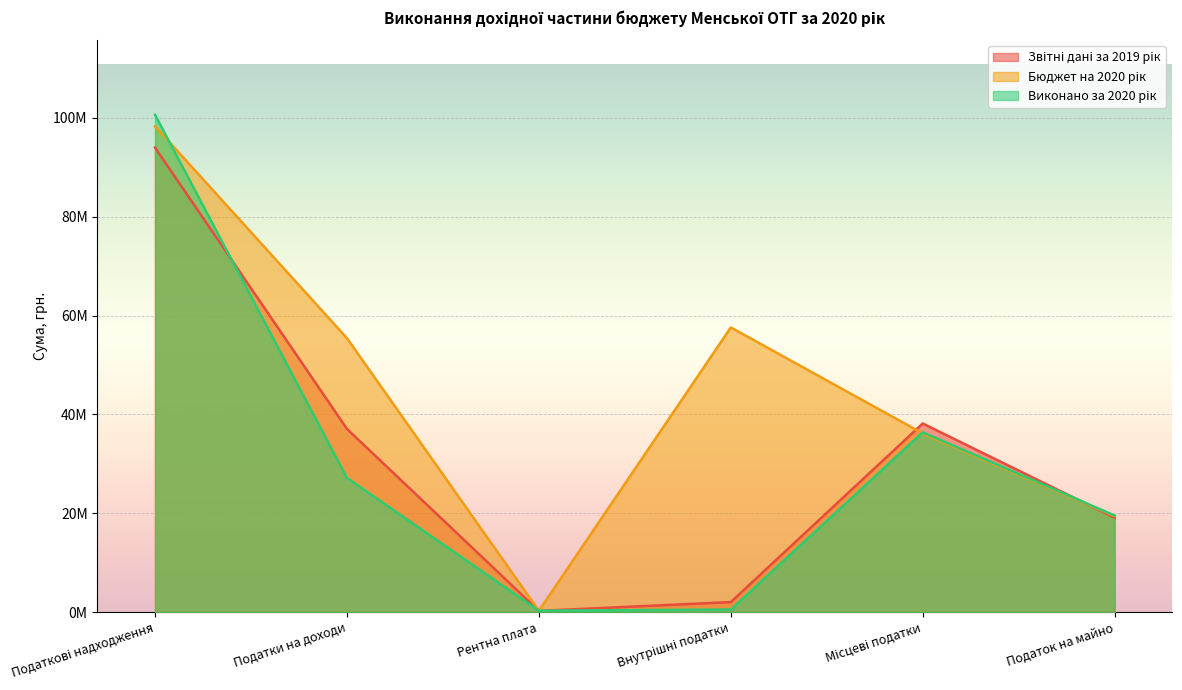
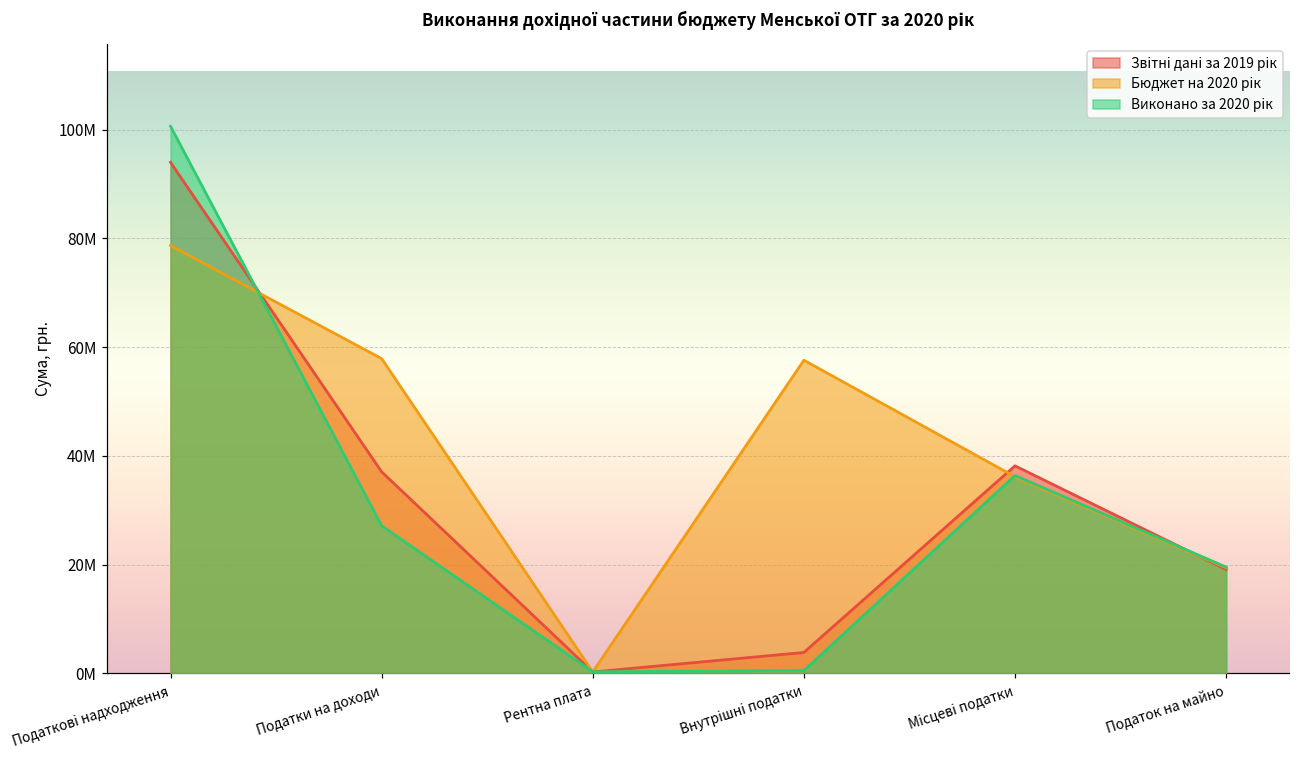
  {
    "Звітні дані за 2019 рік": {
      "Податкові надходження": 94000000,
      "Податки на доходи": 37000000,
-     "Внутрішні податки": 2000000,
+     "Внутрішні податки": 4000000,
      "Місцеві податки": 38000000
    },
    "Бюджет на 2020 рік": {
-     "Податкові надходження": 98000000,
-     "Податки на доходи": 55000000,
+     "Податкові надходження": 79000000,
+     "Податки на доходи": 58000000,
      "Внутрішні податки": 58000000
    },
    "Виконано за 2020 рік": {
      "Податкові надходження": 101000000,
      "Податки на доходи": 27000000,
      "Внутрішні податки": 1000000
    }
  }
